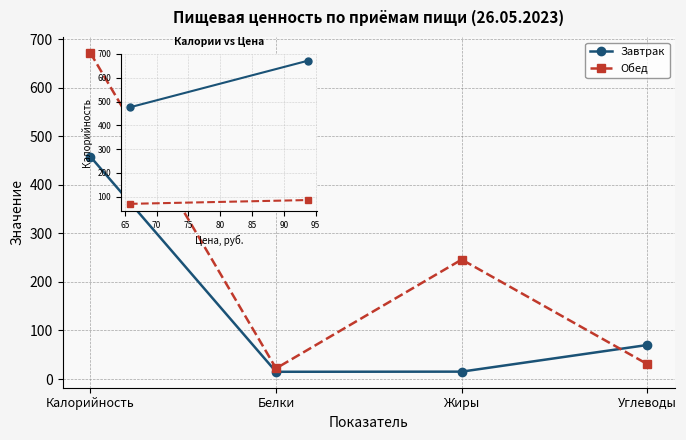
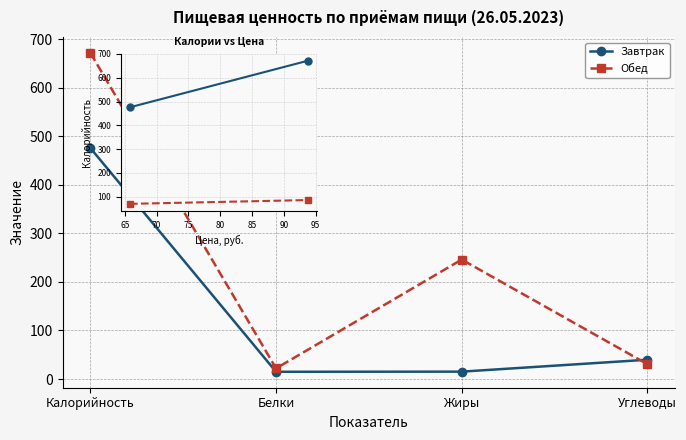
  {
    "Пищевая ценность по приёмам пищи (26.05.2023)": {
      "Завтрак": {
-       "Калорийность": 460,
+       "Калорийность": 480,
        "Белки": 10,
        "Жиры": 20,
-       "Углеводы": 70
+       "Углеводы": 40
      },
      "Обед": {
        "Калорийность": 670,
        "Белки": 20,
        "Жиры": 250,
        "Углеводы": 30
      }
    }
  }
